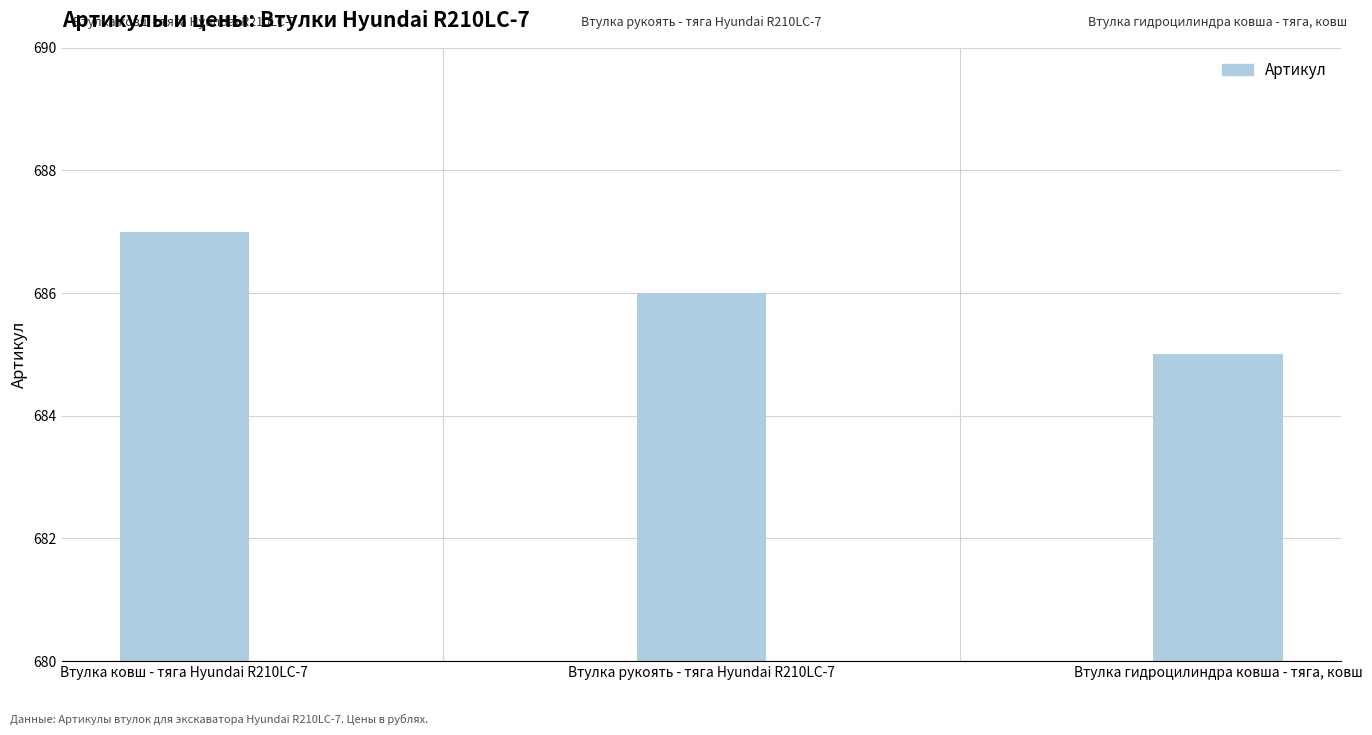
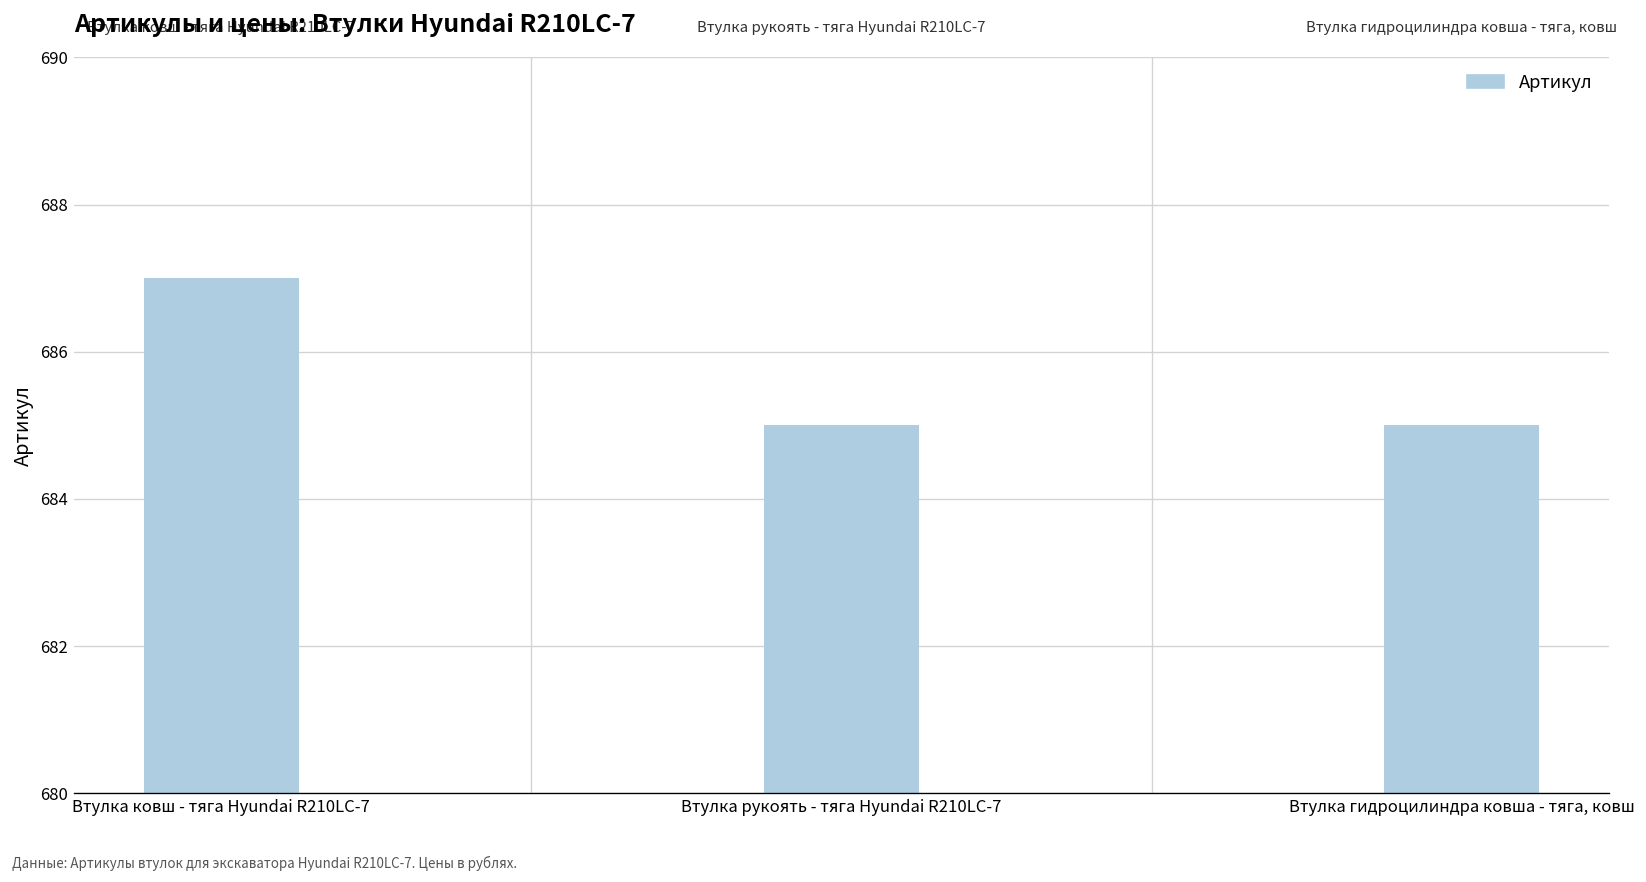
  {
    "Втулка ковш - тяга Hyundai R210LC-7": 687,
-   "Втулка рукоять - тяга Hyundai R210LC-7": 686,
+   "Втулка рукоять - тяга Hyundai R210LC-7": 685,
    "Втулка гидроцилиндра ковша - тяга, ковш": 685
  }
